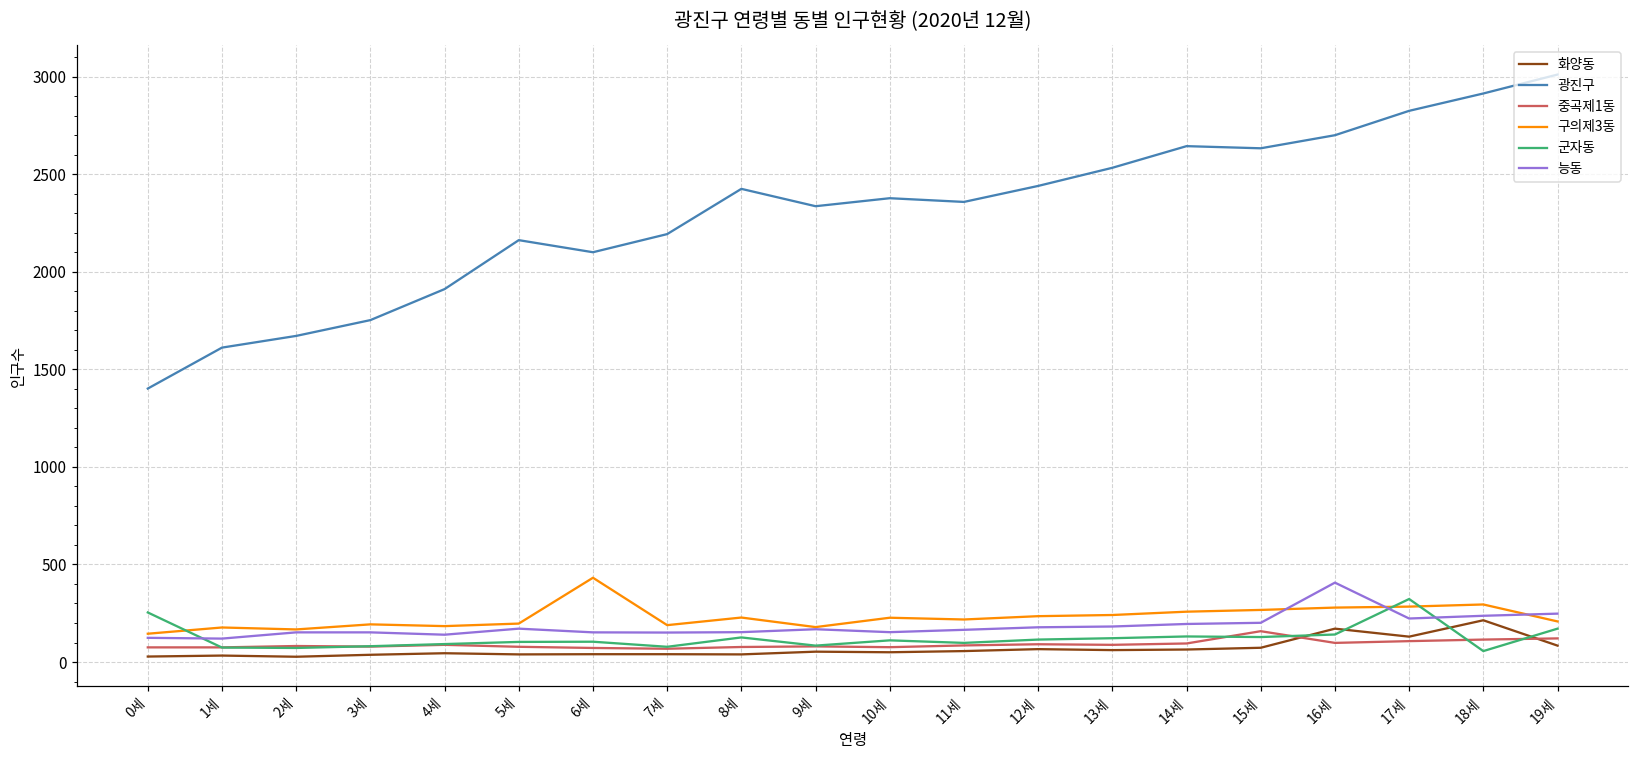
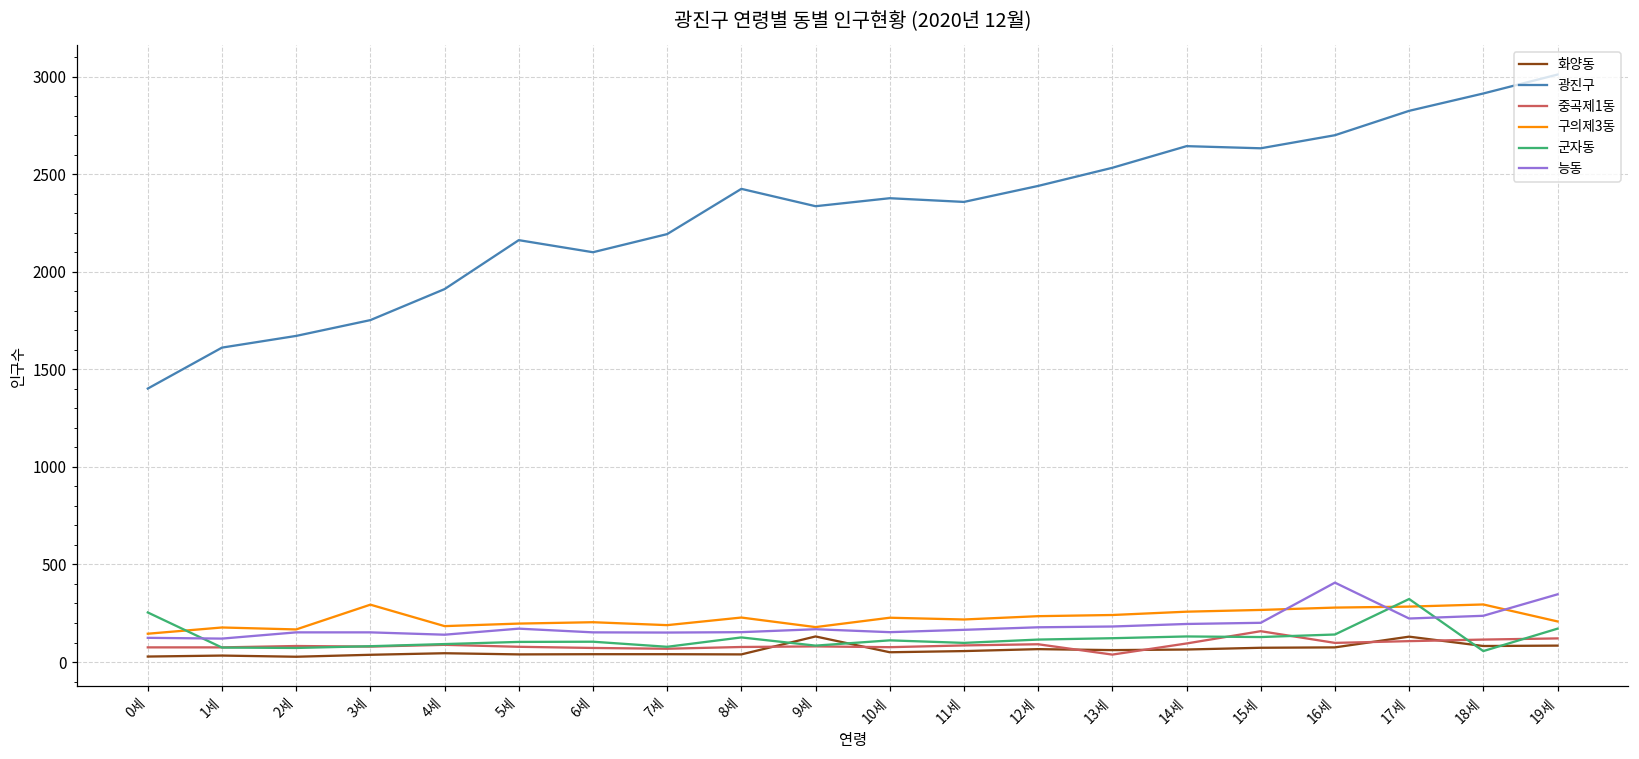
  {
    "화양동": {
      "0세": 30,
      "1세": 30,
      "2세": 30,
      "3세": 40,
      "4세": 50,
      "5세": 40,
      "6세": 40,
      "7세": 40,
      "8세": 40,
-     "9세": 50,
+     "9세": 130,
      "10세": 50,
      "11세": 60,
      "12세": 70,
      "13세": 60,
      "14세": 60,
      "15세": 70,
-     "16세": 170,
+     "16세": 80,
      "17세": 130,
-     "18세": 210,
+     "18세": 80,
      "19세": 80
    },
    "광진구": {
      "0세": 1400,
      "1세": 1610,
      "2세": 1670,
      "3세": 1750,
      "4세": 1910,
      "5세": 2160,
      "6세": 2100,
      "7세": 2190,
      "8세": 2430,
      "9세": 2340,
      "10세": 2380,
      "11세": 2360,
      "12세": 2440,
      "13세": 2530,
      "14세": 2650,
      "15세": 2630,
      "16세": 2700,
      "17세": 2830,
      "18세": 2920
    },
    "중곡제1동": {
      "0세": 80,
      "5세": 80,
      "6세": 70,
      "8세": 80,
      "10세": 80,
      "12세": 90,
-     "13세": 90,
+     "13세": 40,
      "14세": 100,
      "15세": 160,
      "16세": 100,
      "17세": 110,
      "18세": 120,
      "19세": 120
    },
    "구의제3동": {
      "0세": 150,
      "1세": 180,
      "2세": 170,
-     "3세": 190,
+     "3세": 290,
      "4세": 180,
      "5세": 200,
-     "6세": 430,
+     "6세": 200,
      "7세": 190,
      "8세": 230,
      "10세": 230,
      "11세": 220,
      "12세": 240,
      "13세": 240,
      "14세": 260,
      "15세": 270,
      "16세": 280,
      "17세": 280,
      "18세": 300,
      "19세": 210
    },
    "군자동": {
      "0세": 250,
      "5세": 100,
      "6세": 100,
      "8세": 130,
      "10세": 110,
      "12세": 120,
      "13세": 120,
      "14세": 130,
      "15세": 130,
      "16세": 140,
      "17세": 320,
      "18세": 60,
      "19세": 170
    },
    "능동": {
      "0세": 120,
      "1세": 120,
      "2세": 150,
      "3세": 150,
      "4세": 140,
      "5세": 170,
      "6세": 150,
      "7세": 150,
      "8세": 150,
      "10세": 150,
      "11세": 170,
      "12세": 180,
      "13세": 180,
      "14세": 200,
      "15세": 200,
      "16세": 410,
      "17세": 220,
      "18세": 240,
-     "19세": 250
+     "19세": 350
    }
  }
